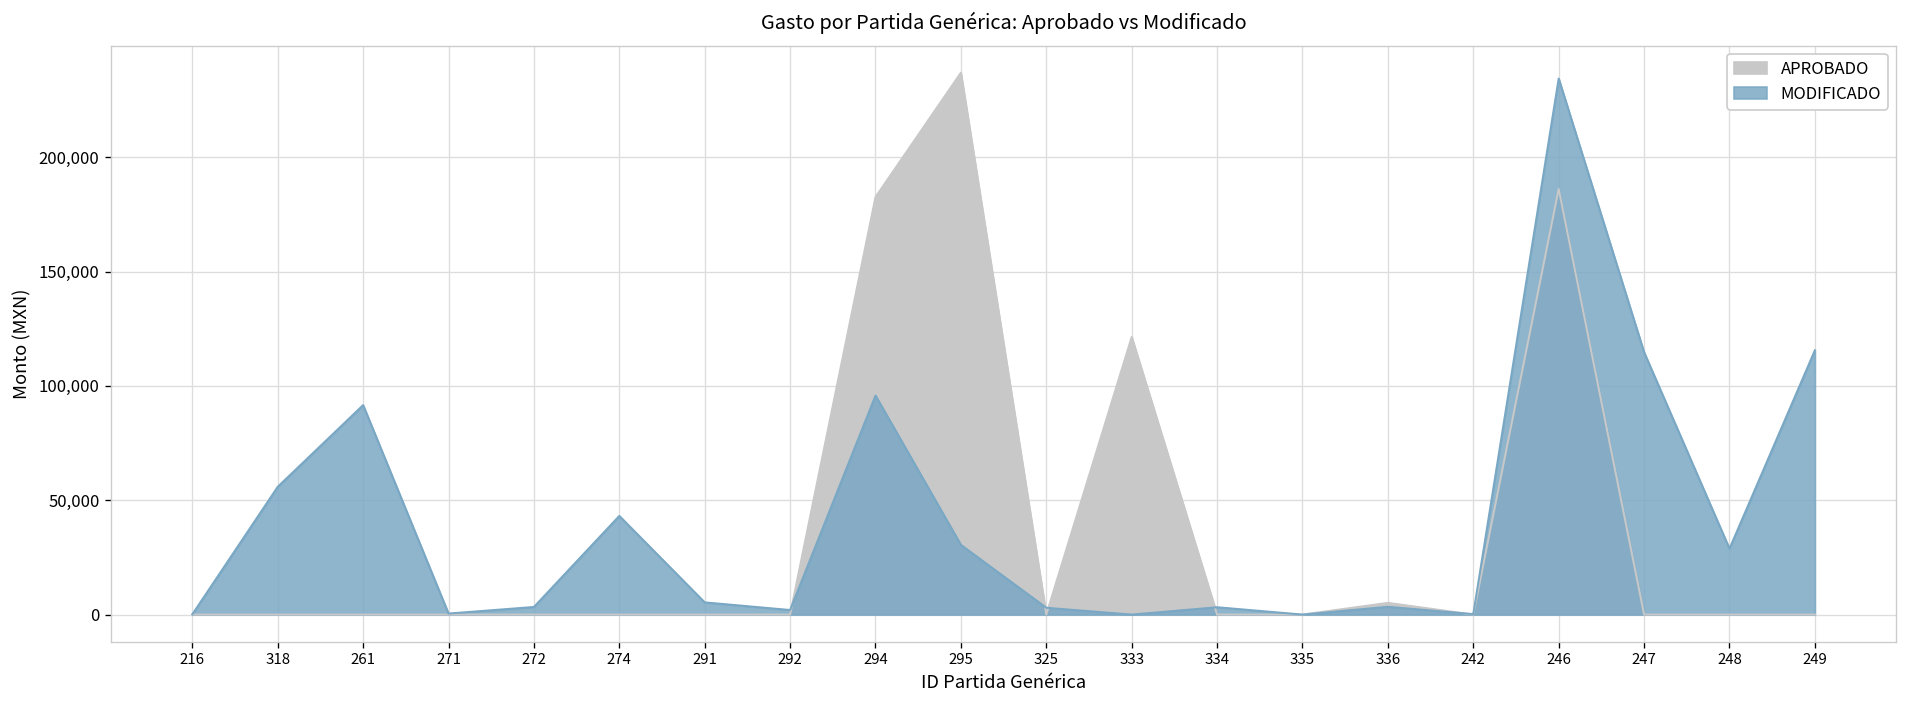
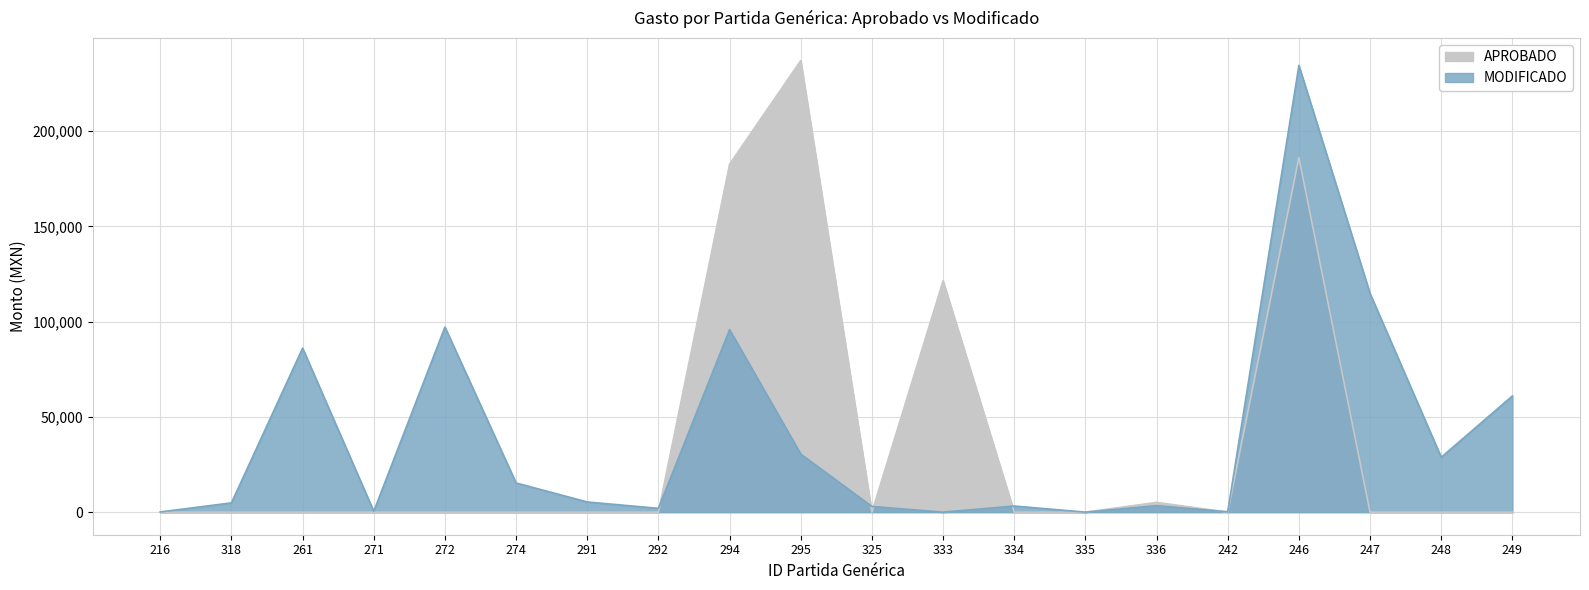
  {
    "APROBADO": {
      "318": "0",
      "261": "0",
      "272": "0",
      "274": "0",
      "291": "0",
      "292": "0",
      "294": "183,000",
      "295": "237,000",
      "325": "0",
      "333": "121,000",
      "334": "0",
      "336": "5,000",
      "246": "186,000",
      "247": "0",
      "248": "0",
      "249": "0"
    },
    "MODIFICADO": {
-     "318": "56,000",
-     "261": "92,000",
-     "272": "3,000",
-     "274": "43,000",
+     "318": "5,000",
+     "261": "86,000",
+     "272": "97,000",
+     "274": "15,000",
      "291": "5,000",
      "292": "2,000",
      "294": "96,000",
      "295": "30,000",
      "325": "3,000",
      "333": "0",
      "334": "3,000",
      "336": "3,000",
      "246": "234,000",
      "247": "115,000",
      "248": "29,000",
-     "249": "116,000"
+     "249": "61,000"
    }
  }
